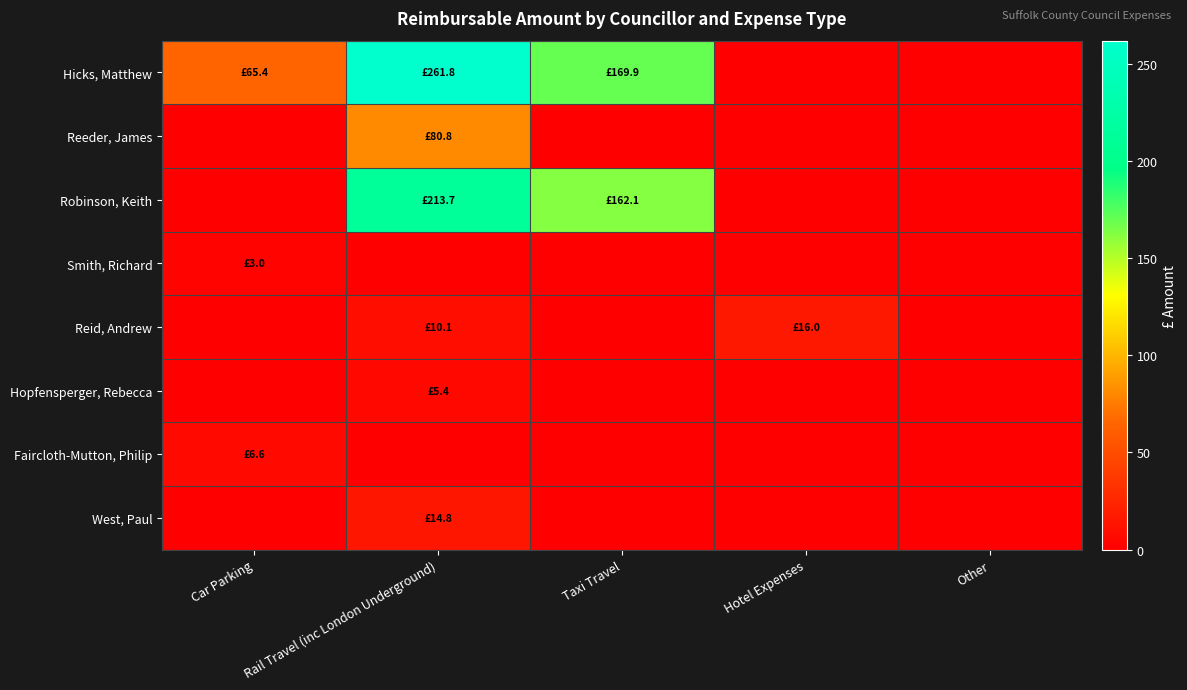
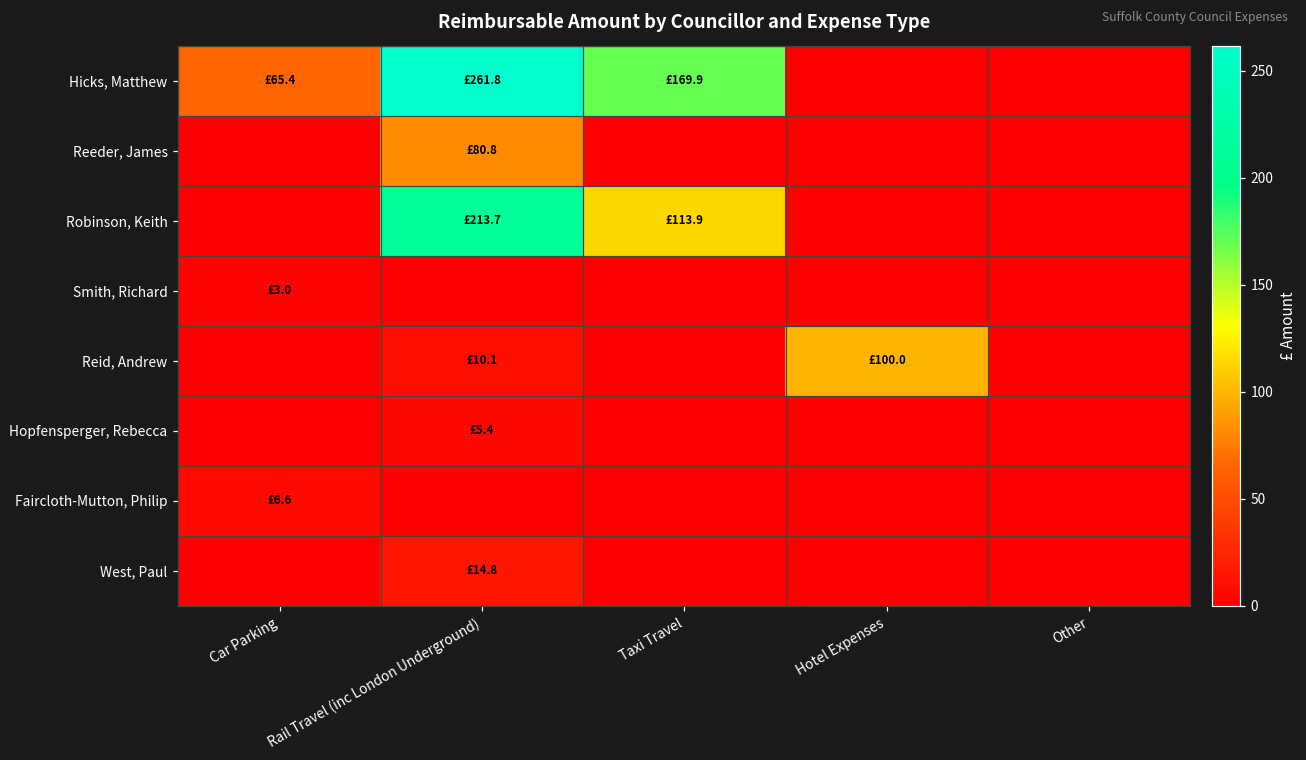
  {
    "Hicks, Matthew": {
      "Car Parking": "£65.4",
      "Rail Travel (inc London Underground)": "£261.8",
      "Taxi Travel": "£169.9"
    },
    "Reeder, James": {
      "Rail Travel (inc London Underground)": "£80.8"
    },
    "Robinson, Keith": {
      "Rail Travel (inc London Underground)": "£213.7",
-     "Taxi Travel": "£162.1"
+     "Taxi Travel": "£113.9"
    },
    "Smith, Richard": {
      "Car Parking": "£3.0"
    },
    "Reid, Andrew": {
      "Rail Travel (inc London Underground)": "£10.1",
-     "Hotel Expenses": "£16.0"
+     "Hotel Expenses": "£100.0"
    },
    "Hopfensperger, Rebecca": {
      "Rail Travel (inc London Underground)": "£5.4"
    },
    "Faircloth-Mutton, Philip": {
      "Car Parking": "£6.6"
    },
    "West, Paul": {
      "Rail Travel (inc London Underground)": "£14.8"
    }
  }
